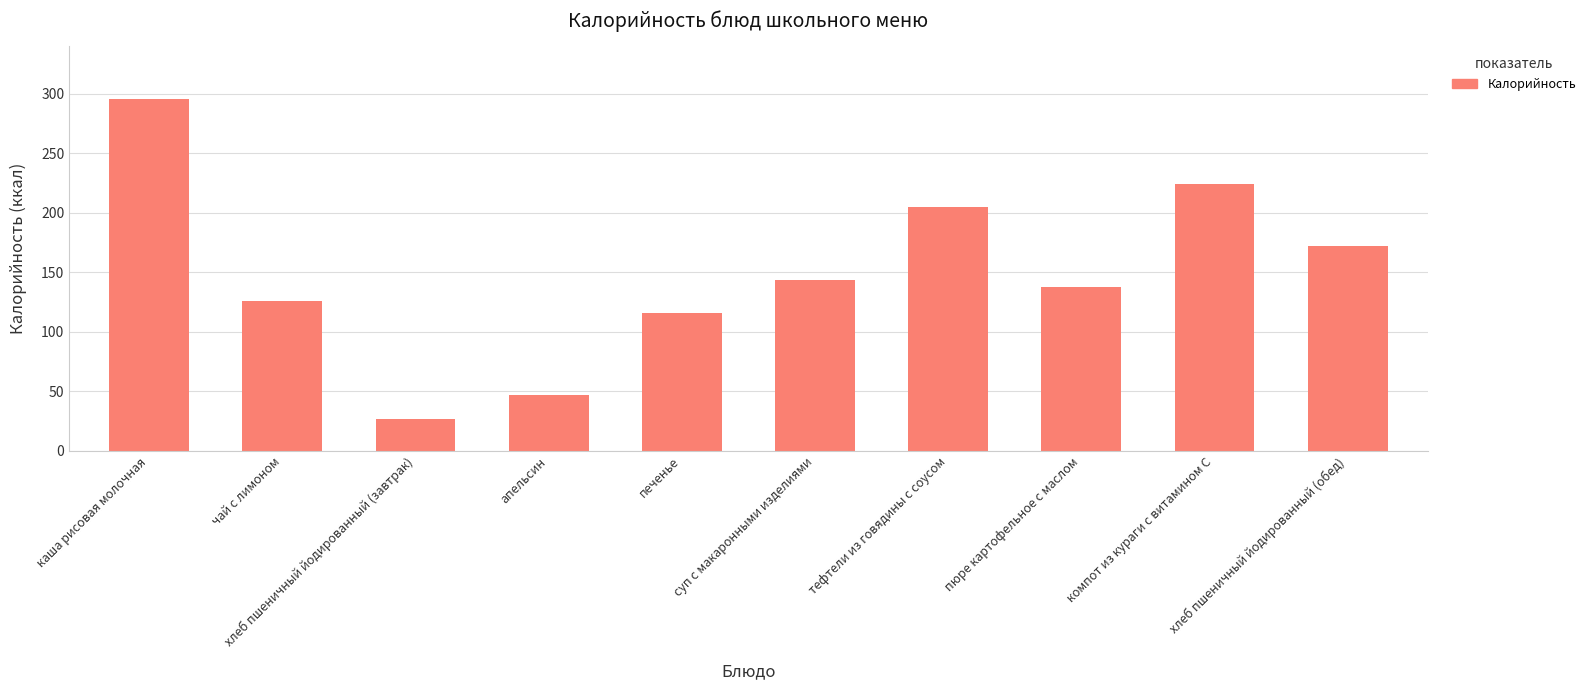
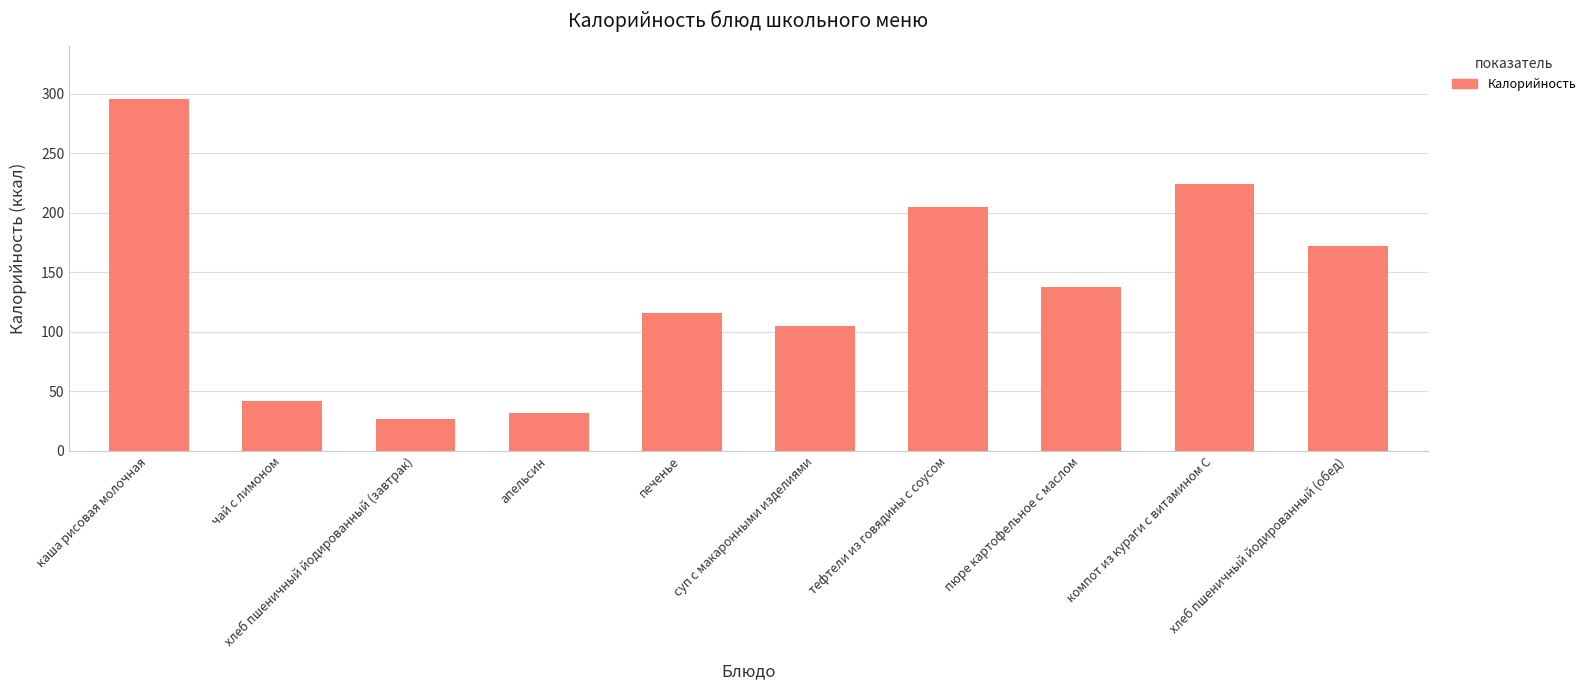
  {
    "каша рисовая молочная": 296,
-   "чай с лимоном": 126,
+   "чай с лимоном": 42,
    "хлеб пшеничный йодированный (завтрак)": 27,
-   "апельсин": 47,
+   "апельсин": 32,
    "печенье": 116,
-   "суп с макаронными изделиями": 144,
+   "суп с макаронными изделиями": 105,
    "тефтели из говядины с соусом": 204,
    "пюре картофельное с маслом": 137,
    "компот из кураги с витамином С": 224,
    "хлеб пшеничный йодированный (обед)": 172
  }
